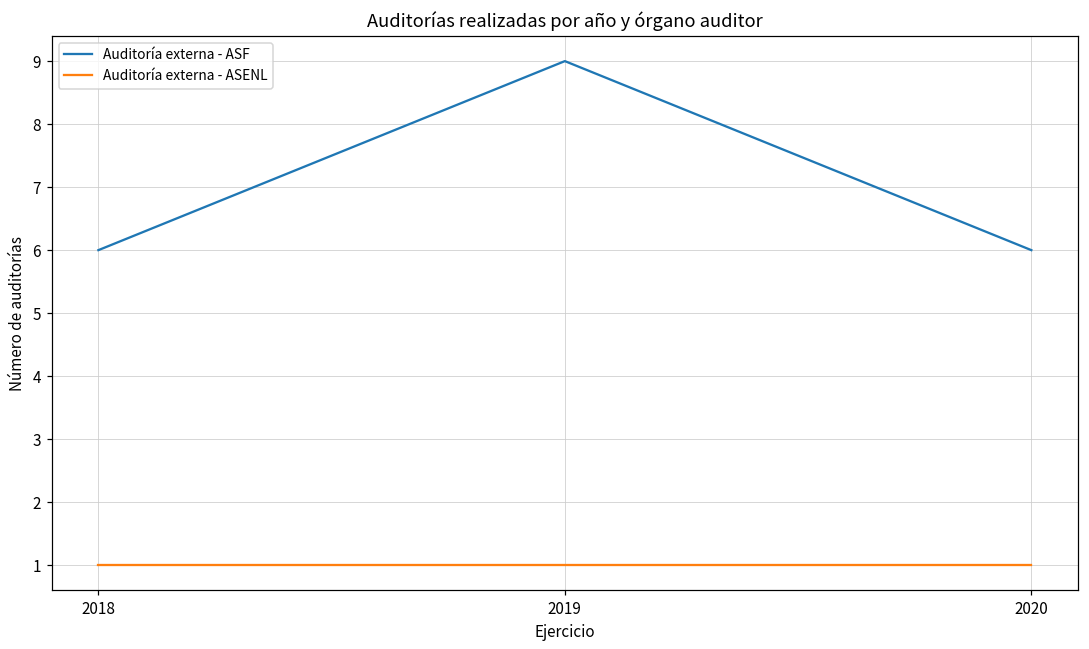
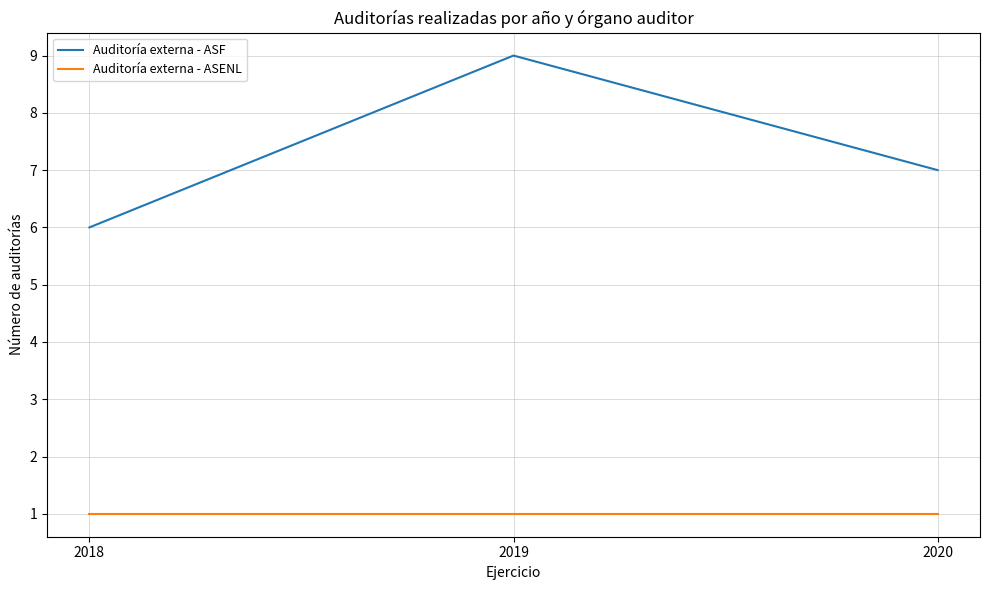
  {
    "Auditoría externa - ASF": {
      "2018": 6,
      "2019": 9,
-     "2020": 6
+     "2020": 7
    },
    "Auditoría externa - ASENL": {
      "2018": 1,
      "2019": 1,
      "2020": 1
    }
  }
